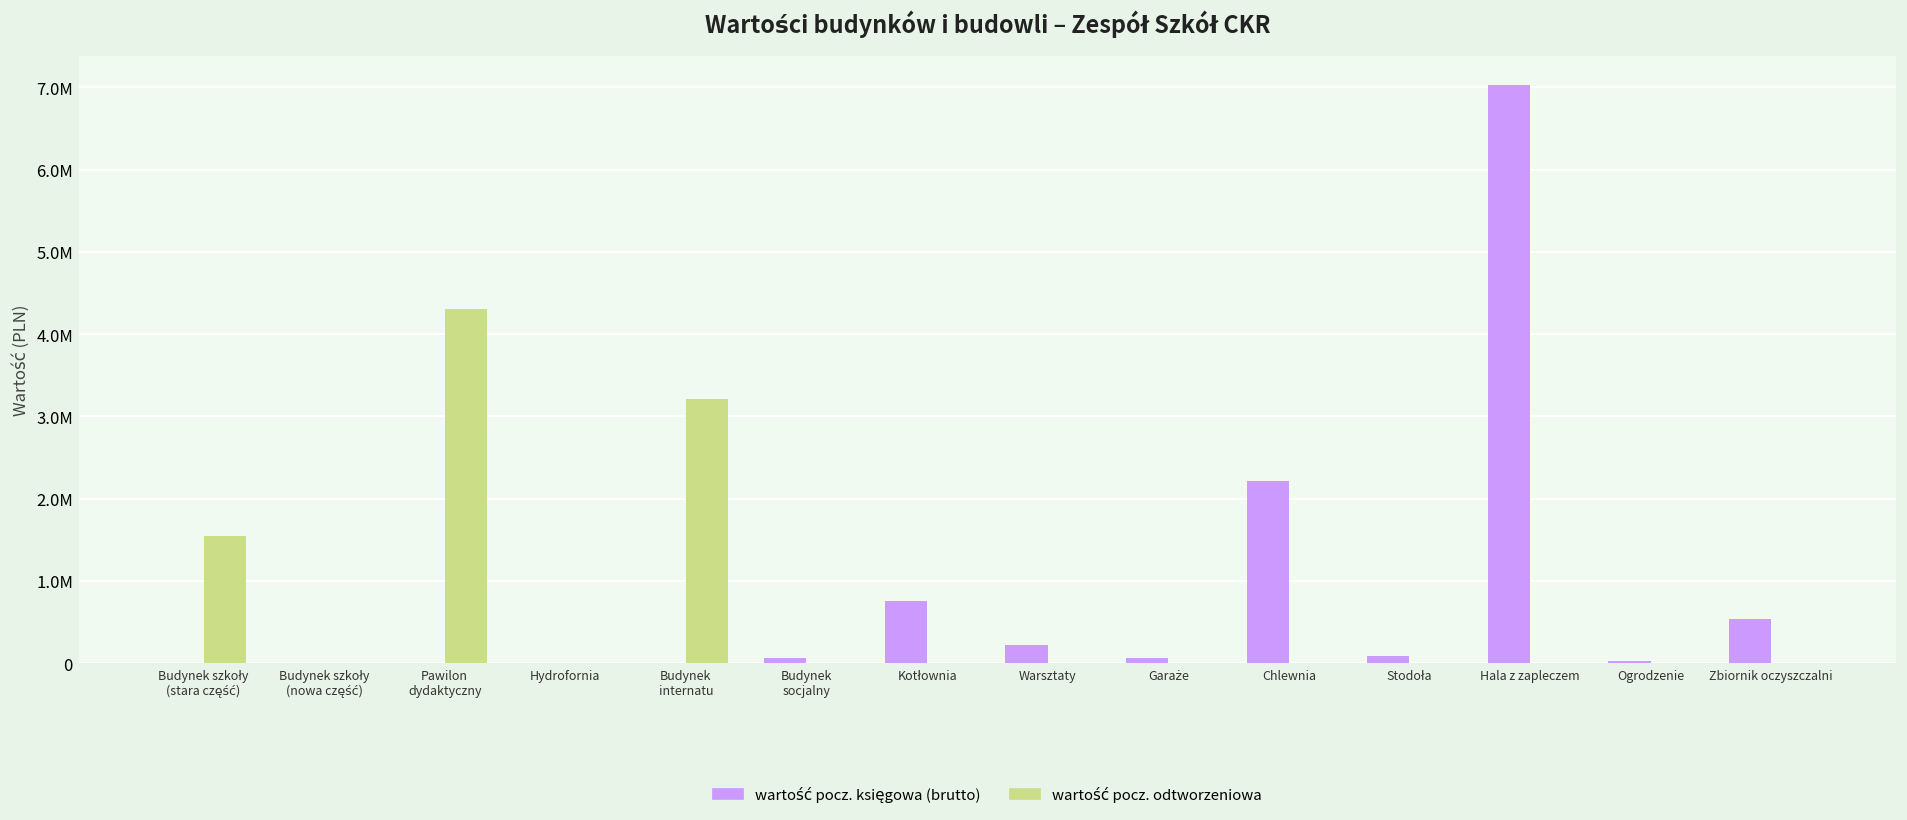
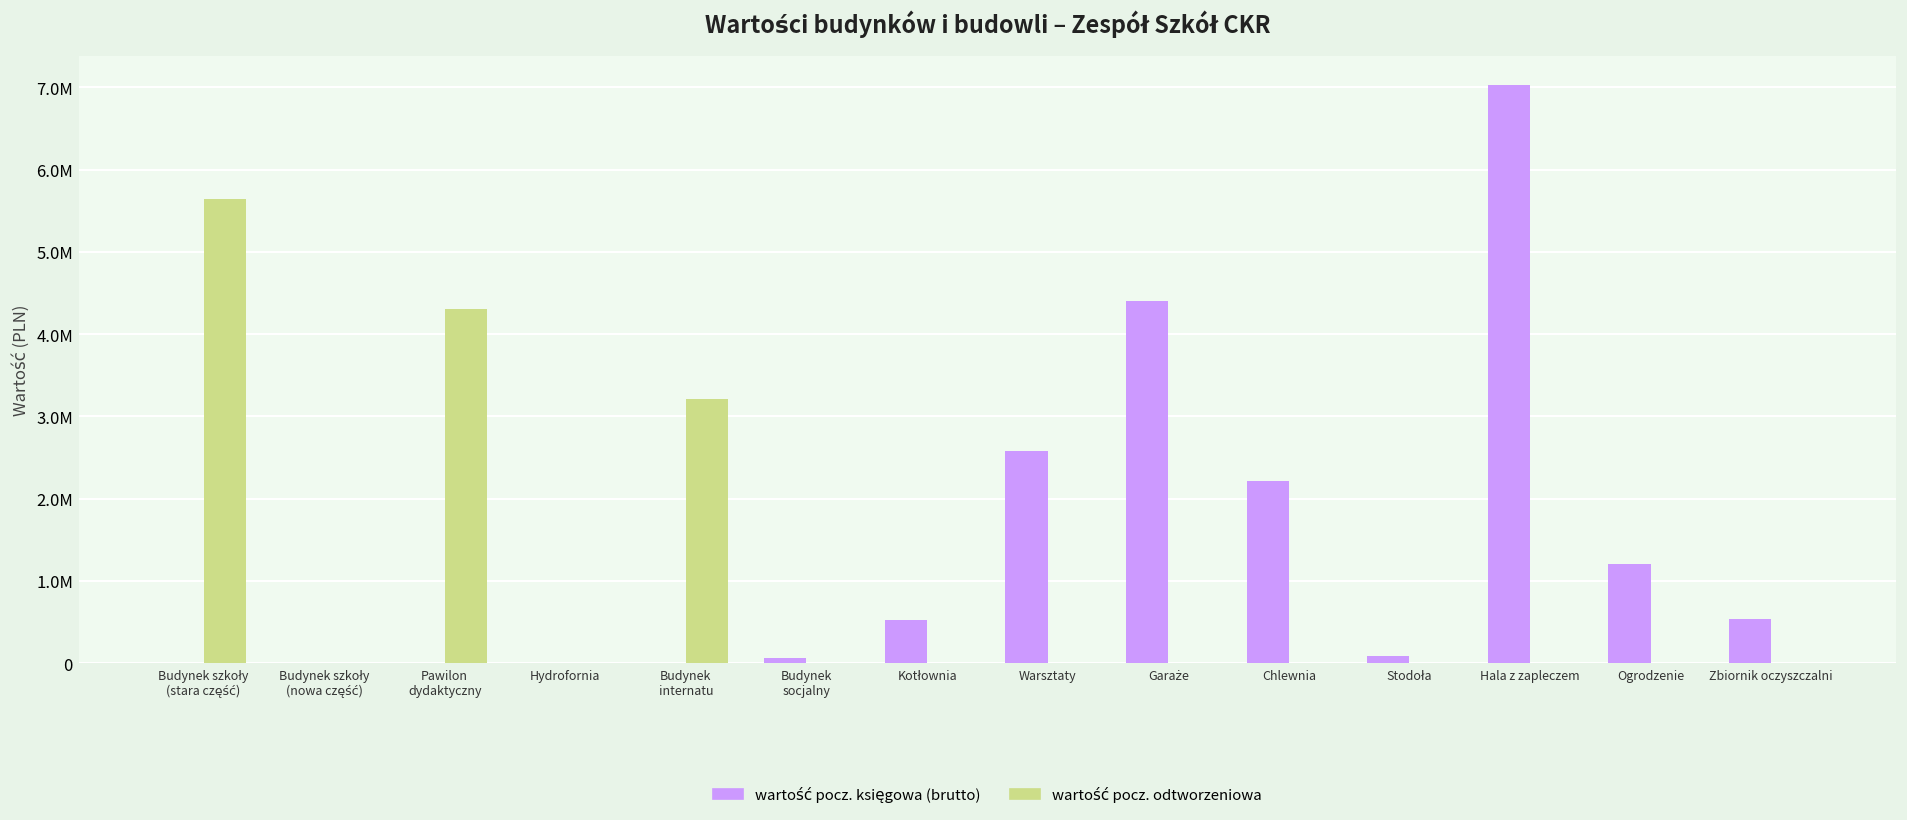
  {
    "wartość pocz. księgowa (brutto)": {
      "Budynek szkoły (stara część)": 0,
      "Budynek szkoły (nowa część)": 0,
      "Pawilon dydaktyczny": 0,
      "Budynek internatu": 0,
      "Budynek socjalny": 100000,
-     "Kotłownia": 800000,
-     "Warsztaty": 200000,
-     "Garaże": 100000,
+     "Kotłownia": 500000,
+     "Warsztaty": 2600000,
+     "Garaże": 4400000,
      "Chlewnia": 2200000,
      "Stodoła": 100000,
      "Hala z zapleczem": 7000000,
-     "Ogrodzenie": 0,
+     "Ogrodzenie": 1200000,
      "Zbiornik oczyszczalni": 500000
    },
    "wartość pocz. odtworzeniowa": {
-     "Budynek szkoły (stara część)": 1500000,
+     "Budynek szkoły (stara część)": 5600000,
      "Budynek szkoły (nowa część)": 0,
      "Pawilon dydaktyczny": 4300000,
      "Hydrofornia": 0,
      "Budynek internatu": 3200000,
      "Budynek socjalny": 0,
      "Kotłownia": 0,
      "Warsztaty": 0,
      "Garaże": 0,
      "Chlewnia": 0,
      "Stodoła": 0,
      "Hala z zapleczem": 0,
      "Ogrodzenie": 0,
      "Zbiornik oczyszczalni": 0
    }
  }
